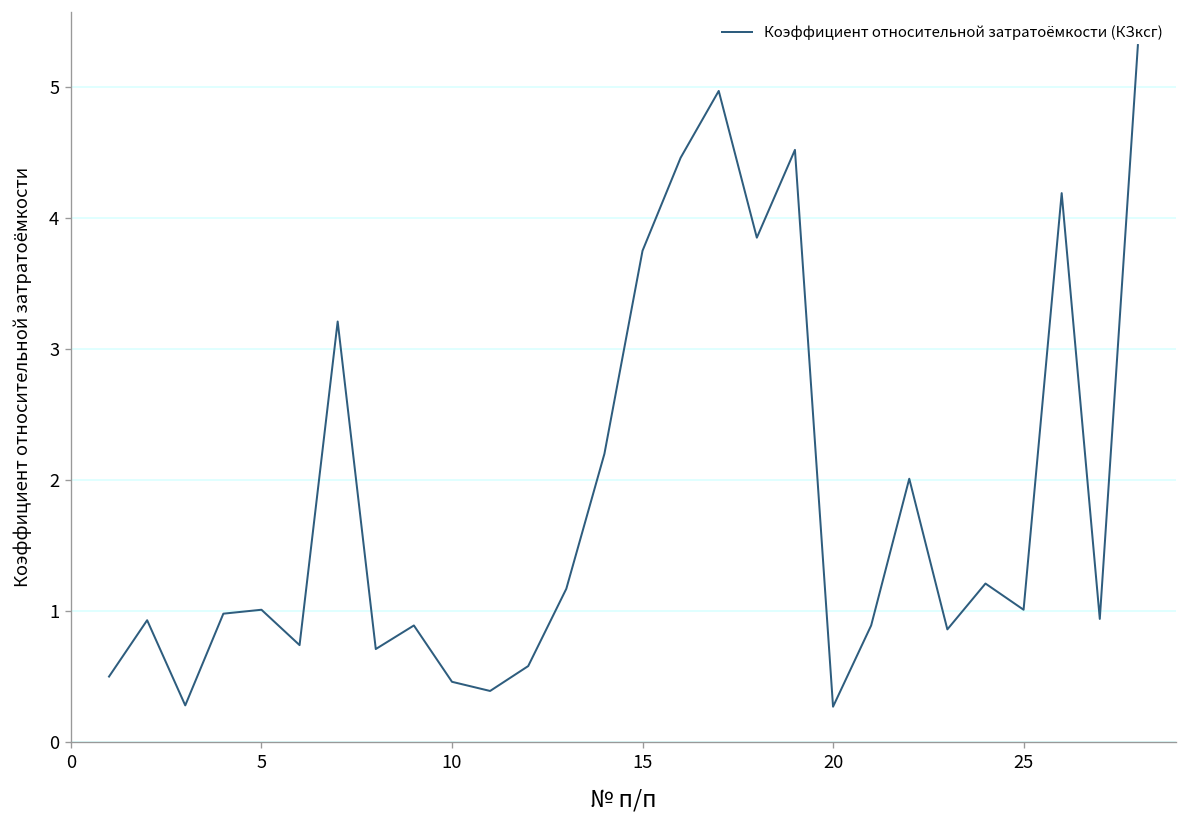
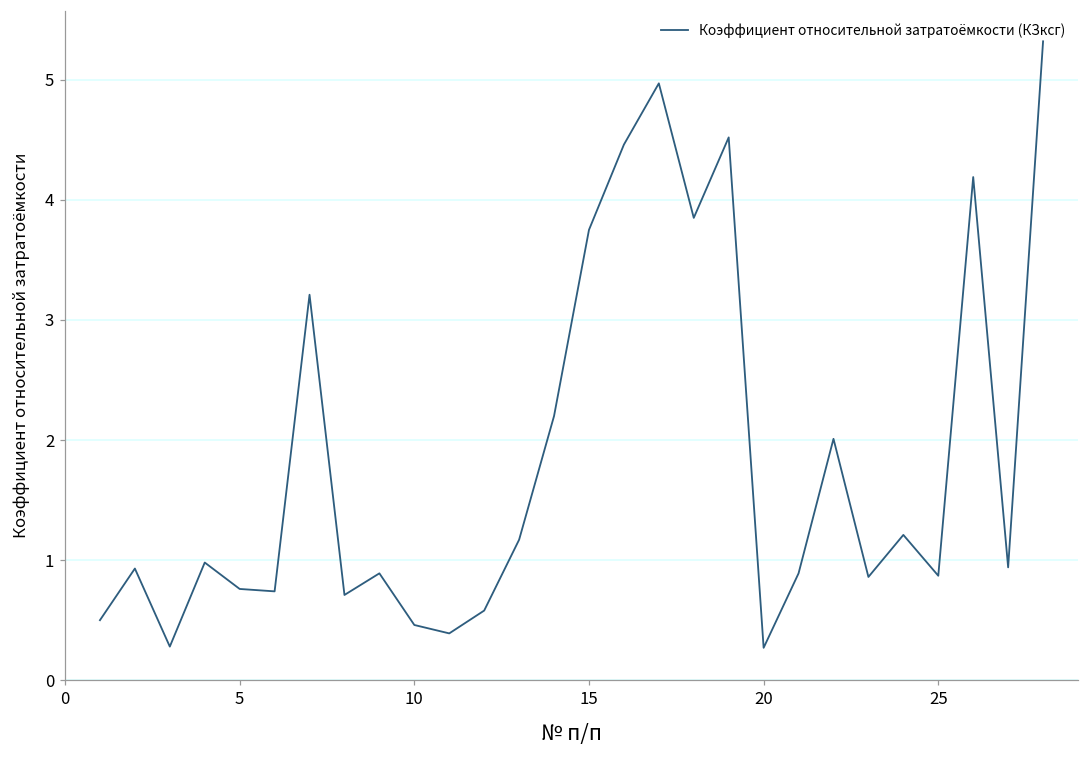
  {
-   "5": 1.01,
+   "5": 0.76,
    "10": 0.46,
    "15": 3.75,
    "20": 0.27,
-   "25": 1.01
+   "25": 0.87
  }
